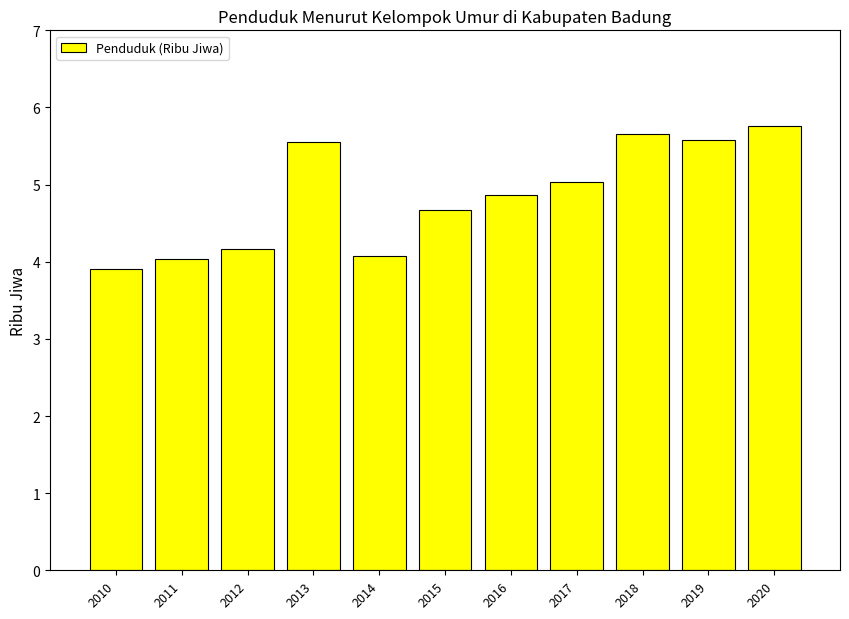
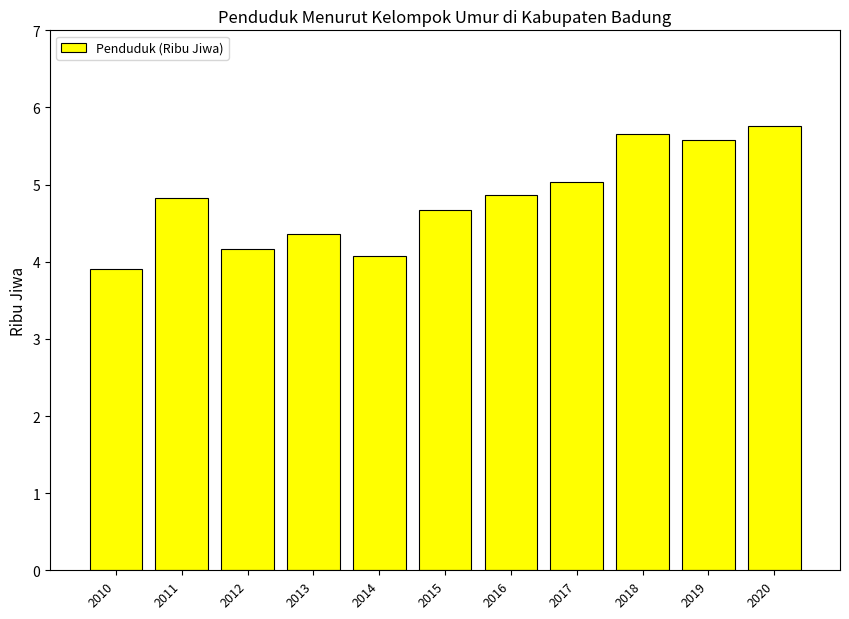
  {
    "2010": 3.9,
-   "2011": 4.0,
+   "2011": 4.8,
    "2012": 4.2,
-   "2013": 5.6,
+   "2013": 4.4,
    "2014": 4.1,
    "2015": 4.7,
    "2016": 4.9,
    "2017": 5.0,
    "2018": 5.7,
    "2019": 5.6,
    "2020": 5.8
  }
